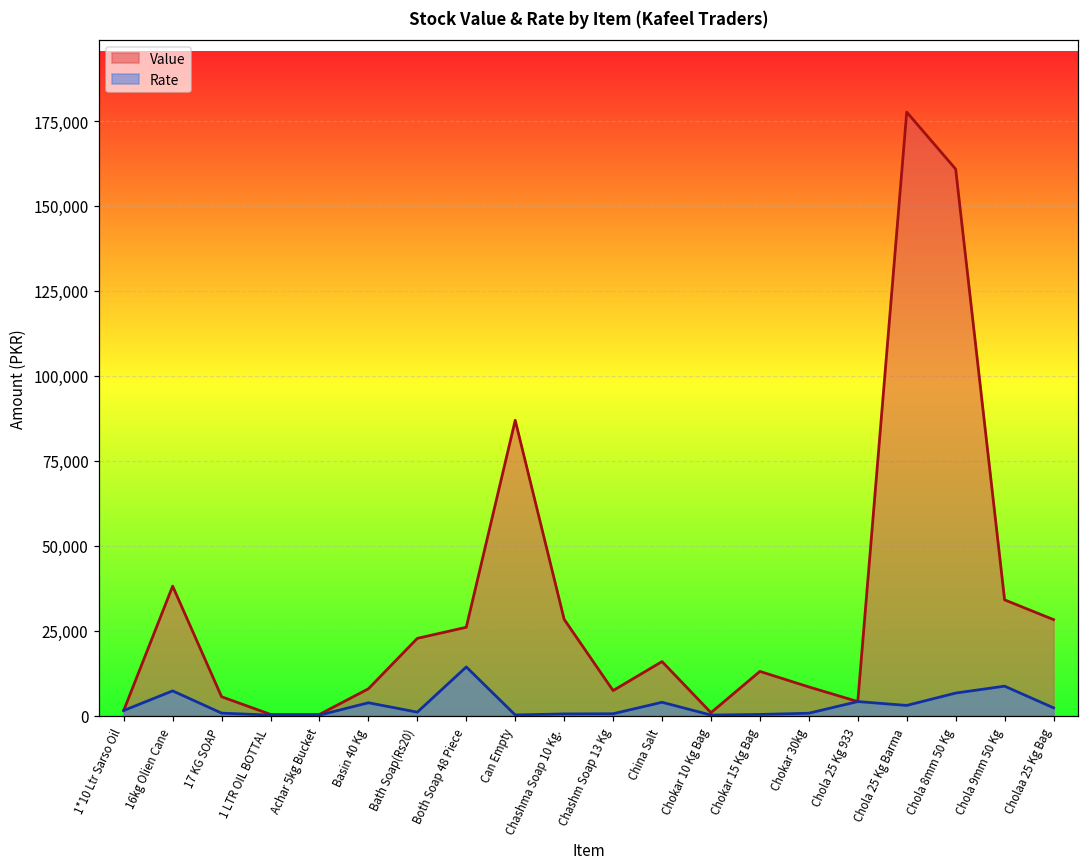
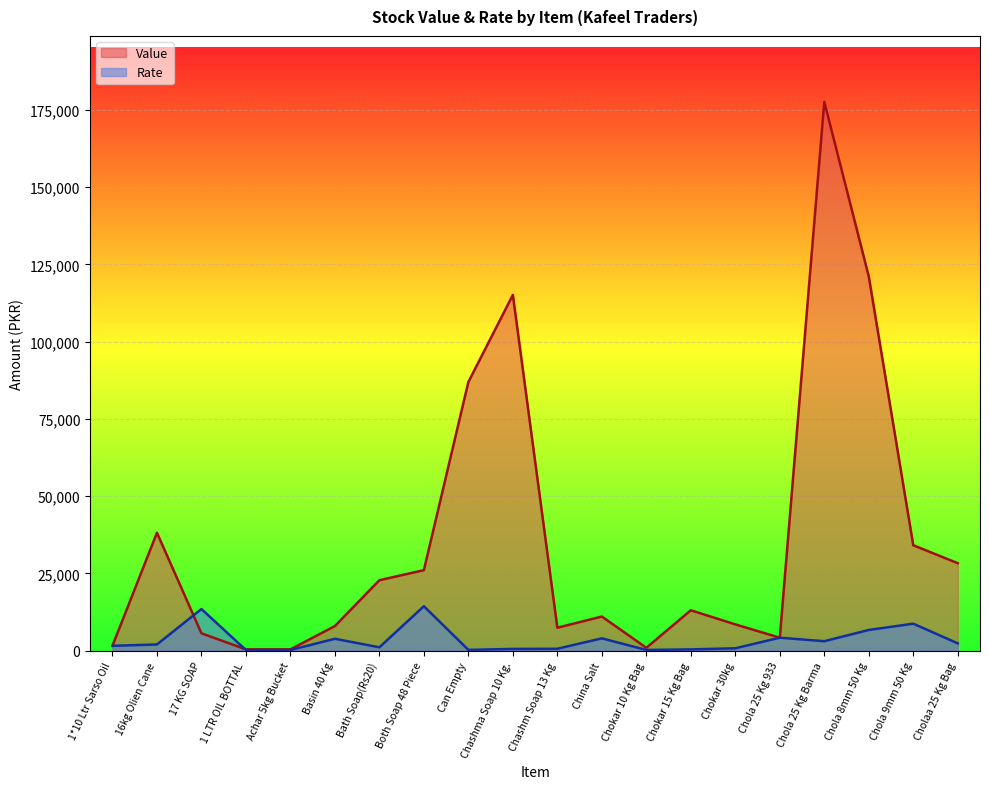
  {
    "Value": {
      "16kg Olien Cane": "38,000",
      "17 KG SOAP": "6,000",
      "Basin 40 Kg": "8,000",
      "Bath Soap(Rs20)": "23,000",
      "Both Soap 48 Piece": "26,000",
      "Can Empty": "87,000",
-     "Chashma Soap 10 Kg.": "28,000",
+     "Chashma Soap 10 Kg.": "115,000",
      "Chashm Soap 13 Kg": "7,000",
-     "China Salt": "16,000",
+     "China Salt": "11,000",
      "Chokar 15 Kg Bag": "13,000",
      "Chokar 30kg": "9,000",
      "Chola 25 Kg Barma": "178,000",
-     "Chola 8mm 50 Kg": "161,000",
+     "Chola 8mm 50 Kg": "121,000",
      "Chola 9mm 50 Kg": "34,000",
      "Cholaa 25 Kg Bag": "28,000"
    },
    "Rate": {
-     "16kg Olien Cane": "7,000",
-     "17 KG SOAP": "1,000",
+     "16kg Olien Cane": "2,000",
+     "17 KG SOAP": "13,000",
      "Basin 40 Kg": "4,000",
      "Bath Soap(Rs20)": "1,000",
      "Both Soap 48 Piece": "14,000",
      "Can Empty": "0",
      "Chashma Soap 10 Kg.": "1,000",
      "Chashm Soap 13 Kg": "1,000",
      "China Salt": "4,000",
      "Chokar 15 Kg Bag": "0",
      "Chokar 30kg": "1,000",
      "Chola 25 Kg Barma": "3,000",
      "Chola 8mm 50 Kg": "7,000",
      "Chola 9mm 50 Kg": "9,000",
      "Cholaa 25 Kg Bag": "2,000"
    }
  }
